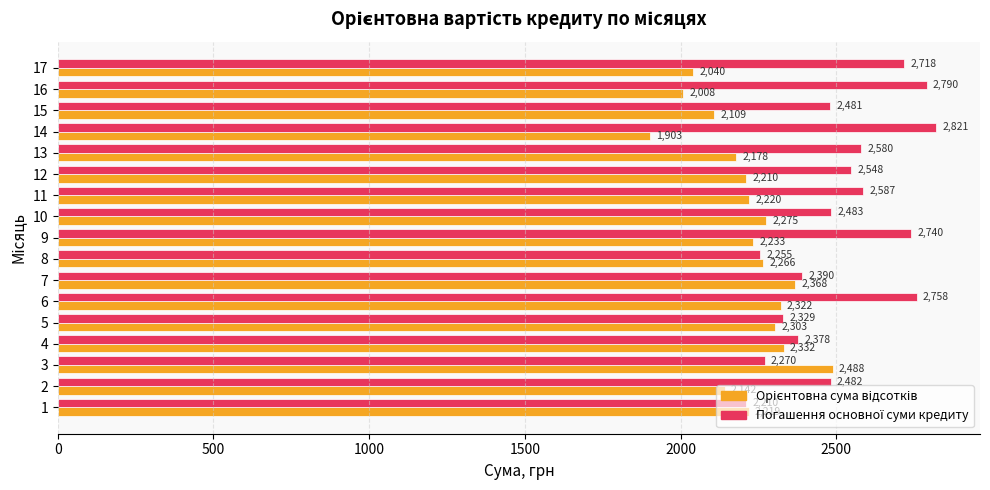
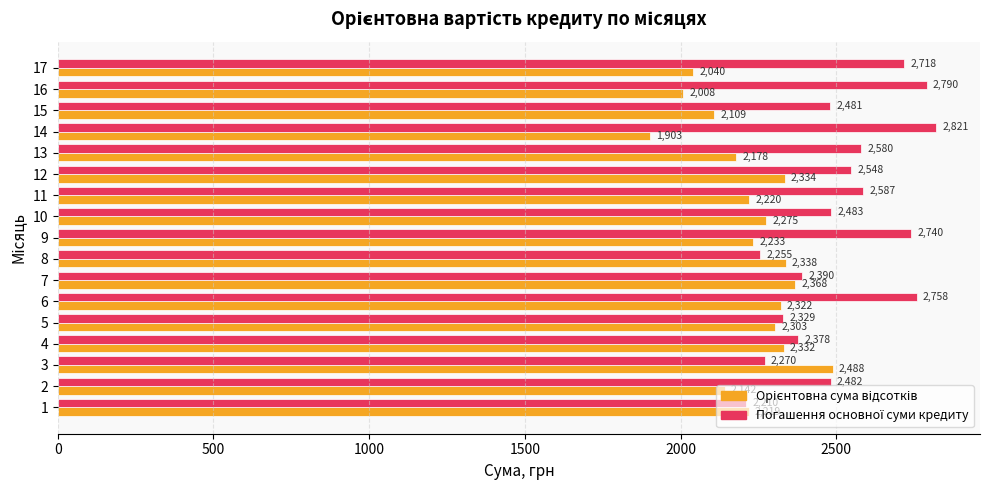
  {
    "Орієнтовна сума відсотків": {
      "17": "2,040",
      "16": "2,008",
      "15": "2,109",
      "14": "1,903",
      "13": "2,178",
-     "12": "2,210",
+     "12": "2,334",
      "11": "2,220",
      "10": "2,275",
      "9": "2,233",
-     "8": "2,266",
+     "8": "2,338",
      "7": "2,368",
      "6": "2,322",
      "5": "2,303",
      "4": "2,332",
      "3": "2,488"
    },
    "Погашення основної суми кредиту": {
      "17": "2,718",
      "16": "2,790",
      "15": "2,481",
      "14": "2,821",
      "13": "2,580",
      "12": "2,548",
      "11": "2,587",
      "10": "2,483",
      "9": "2,740",
      "8": "2,255",
      "7": "2,390",
      "6": "2,758",
      "5": "2,329",
      "4": "2,378",
      "3": "2,270"
    }
  }
